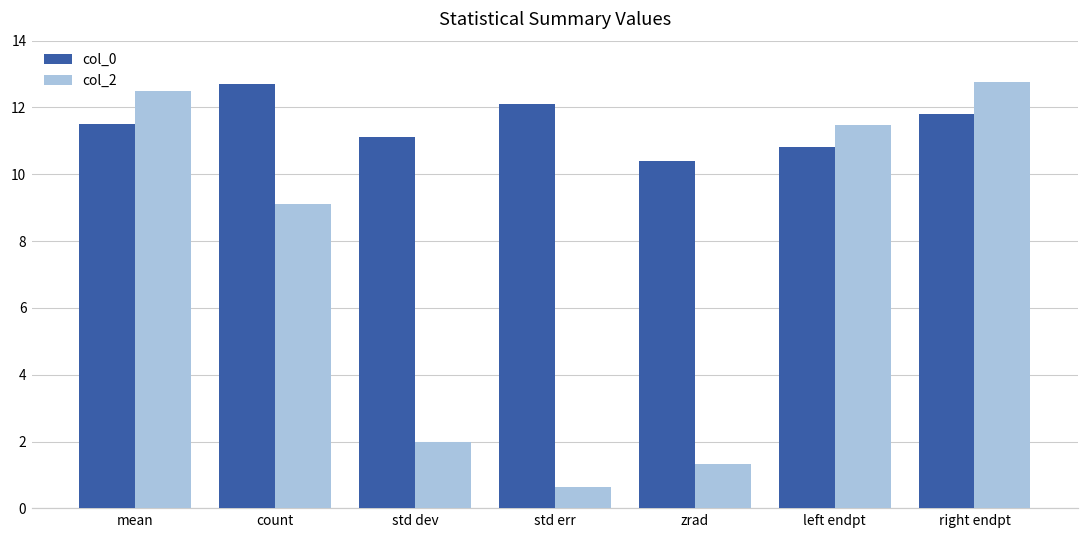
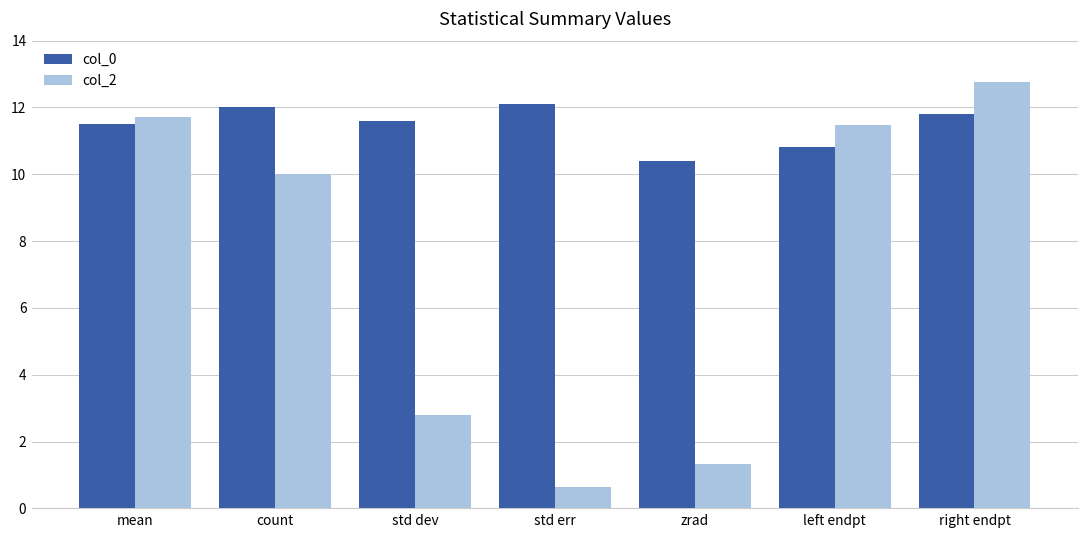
  {
    "col_0": {
      "mean": 11.5,
-     "count": 12.7,
-     "std dev": 11.1,
+     "count": 12.0,
+     "std dev": 11.6,
      "std err": 12.1,
      "zrad": 10.4,
      "left endpt": 10.8,
      "right endpt": 11.8
    },
    "col_2": {
-     "mean": 12.5,
-     "count": 9.1,
-     "std dev": 2.0,
+     "mean": 11.7,
+     "count": 10.0,
+     "std dev": 2.8,
      "std err": 0.6,
      "zrad": 1.3,
      "left endpt": 11.5,
      "right endpt": 12.8
    }
  }
